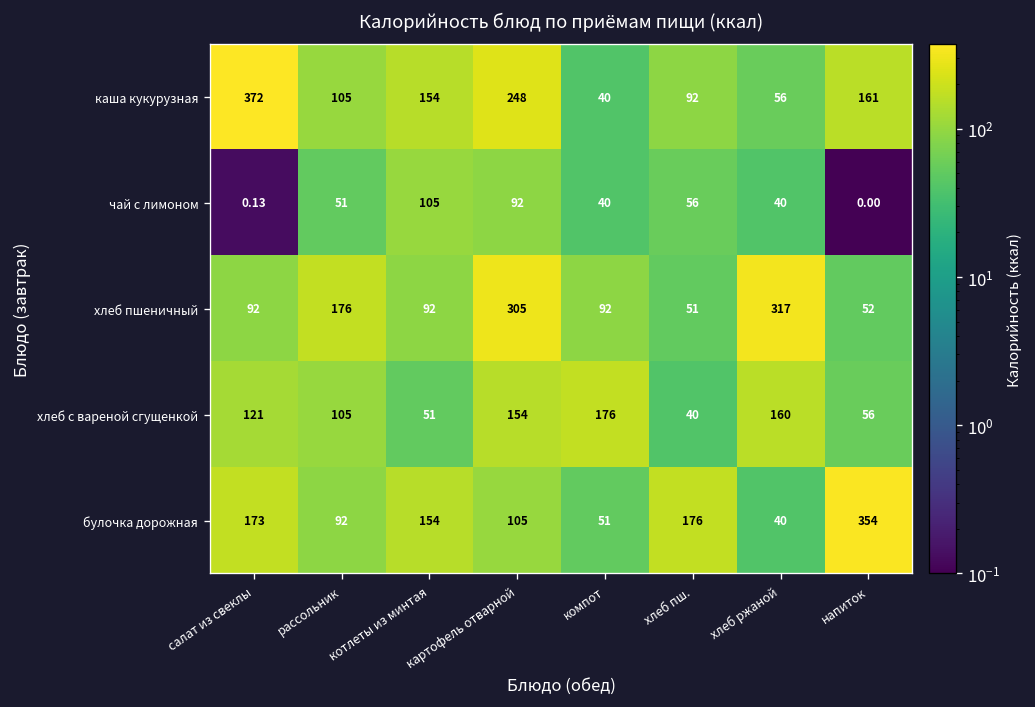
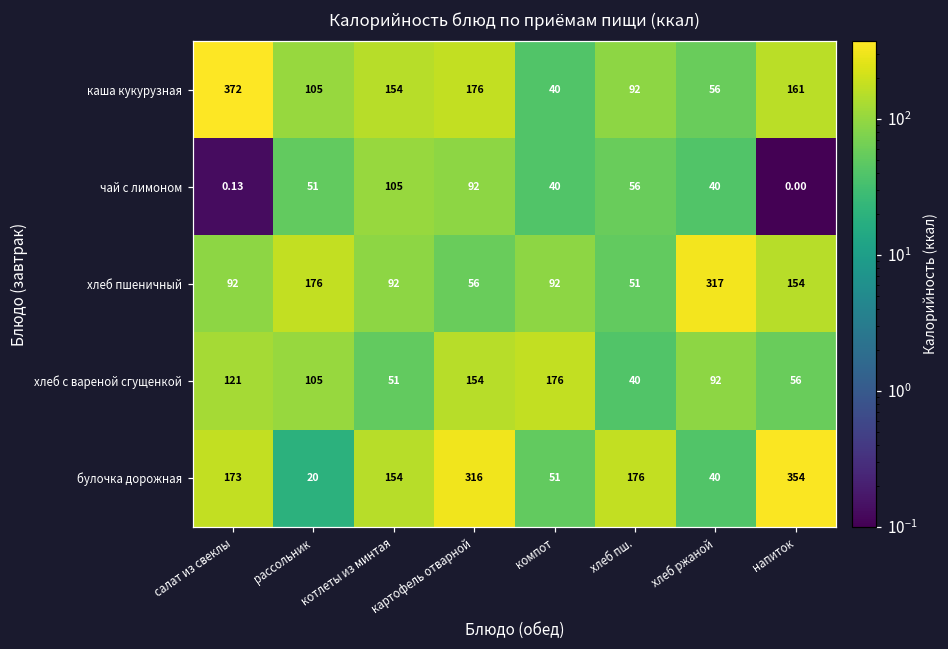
  {
    "каша кукурузная": {
      "салат из свеклы": 372,
      "рассольник": 105,
      "котлеты из минтая": 154,
-     "картофель отварной": 248,
+     "картофель отварной": 176,
      "компот": 40,
      "хлеб пш.": 92,
      "хлеб ржаной": 56,
      "напиток": 161
    },
    "чай с лимоном": {
      "салат из свеклы": 0.13,
      "рассольник": 51,
      "котлеты из минтая": 105,
      "картофель отварной": 92,
      "компот": 40,
      "хлеб пш.": 56,
      "хлеб ржаной": 40,
      "напиток": 0.00
    },
    "хлеб пшеничный": {
      "салат из свеклы": 92,
      "рассольник": 176,
      "котлеты из минтая": 92,
-     "картофель отварной": 305,
+     "картофель отварной": 56,
      "компот": 92,
      "хлеб пш.": 51,
      "хлеб ржаной": 317,
-     "напиток": 52
+     "напиток": 154
    },
    "хлеб с вареной сгущенкой": {
      "салат из свеклы": 121,
      "рассольник": 105,
      "котлеты из минтая": 51,
      "картофель отварной": 154,
      "компот": 176,
      "хлеб пш.": 40,
-     "хлеб ржаной": 160,
+     "хлеб ржаной": 92,
      "напиток": 56
    },
    "булочка дорожная": {
      "салат из свеклы": 173,
-     "рассольник": 92,
+     "рассольник": 20,
      "котлеты из минтая": 154,
-     "картофель отварной": 105,
+     "картофель отварной": 316,
      "компот": 51,
      "хлеб пш.": 176,
      "хлеб ржаной": 40,
      "напиток": 354
    }
  }
